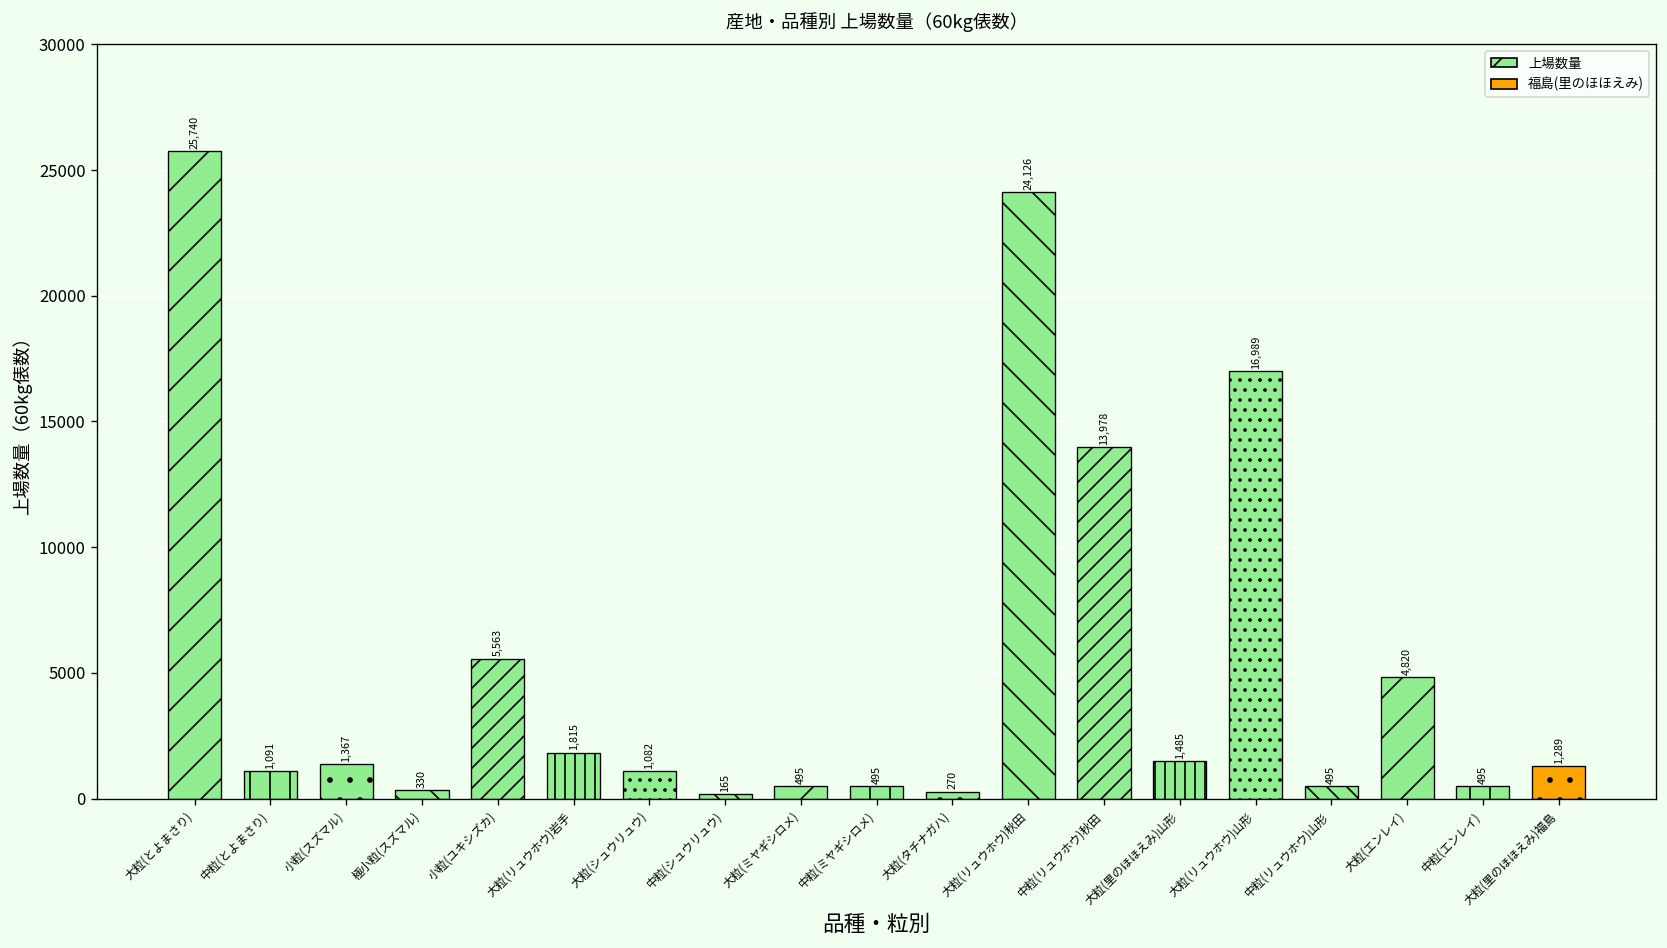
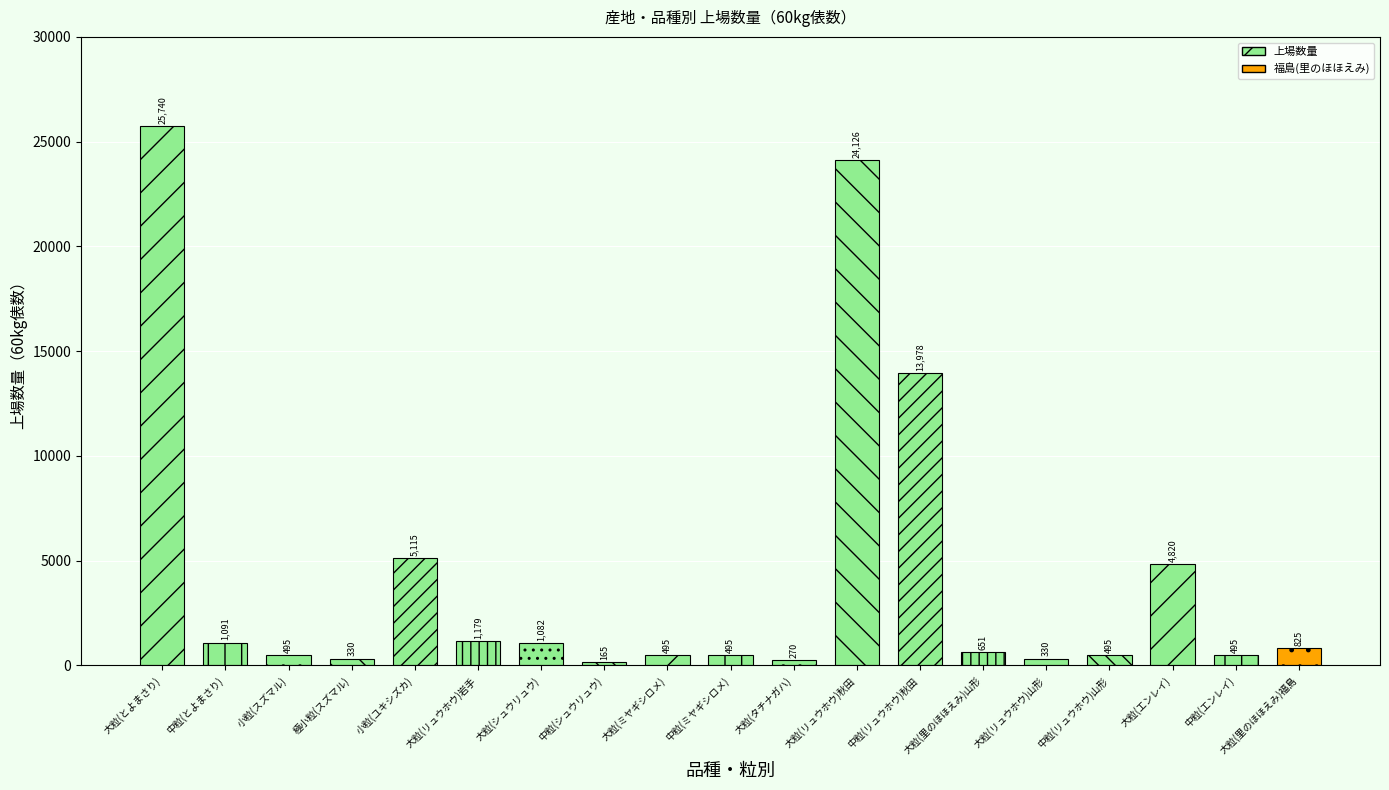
  {
    "大粒(とよまさり)": "25,740",
    "中粒(とよまさり)": "1,091",
-   "小粒(スズマル)": "1,367",
+   "小粒(スズマル)": "495",
    "極小粒(スズマル)": "330",
-   "小粒(ユキシズカ)": "5,563",
-   "大粒(リュウホウ)岩手": "1,815",
+   "小粒(ユキシズカ)": "5,115",
+   "大粒(リュウホウ)岩手": "1,179",
    "大粒(シュウリュウ)": "1,082",
    "中粒(シュウリュウ)": "165",
    "大粒(ミヤギシロメ)": "495",
    "中粒(ミヤギシロメ)": "495",
    "大粒(タチナガハ)": "270",
    "大粒(リュウホウ)秋田": "24,126",
    "中粒(リュウホウ)秋田": "13,978",
-   "大粒(里のほほえみ)山形": "1,485",
-   "大粒(リュウホウ)山形": "16,989",
+   "大粒(里のほほえみ)山形": "651",
+   "大粒(リュウホウ)山形": "330",
    "中粒(リュウホウ)山形": "495",
    "大粒(エンレイ)": "4,820",
    "中粒(エンレイ)": "495",
-   "大粒(里のほほえみ)福島": "1,289"
+   "大粒(里のほほえみ)福島": "825"
  }
